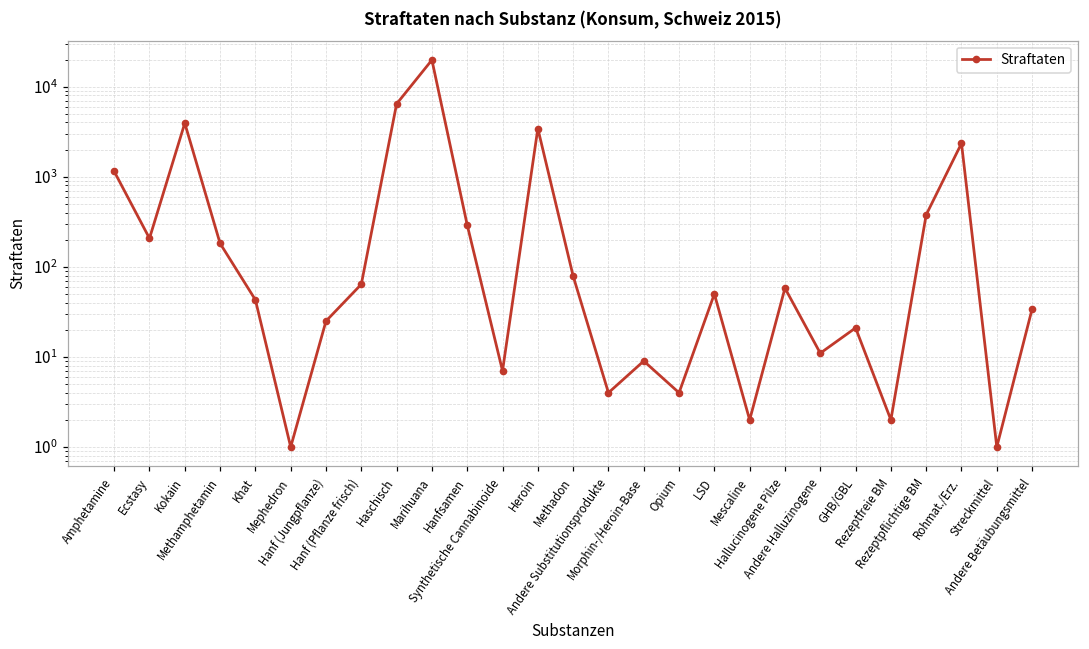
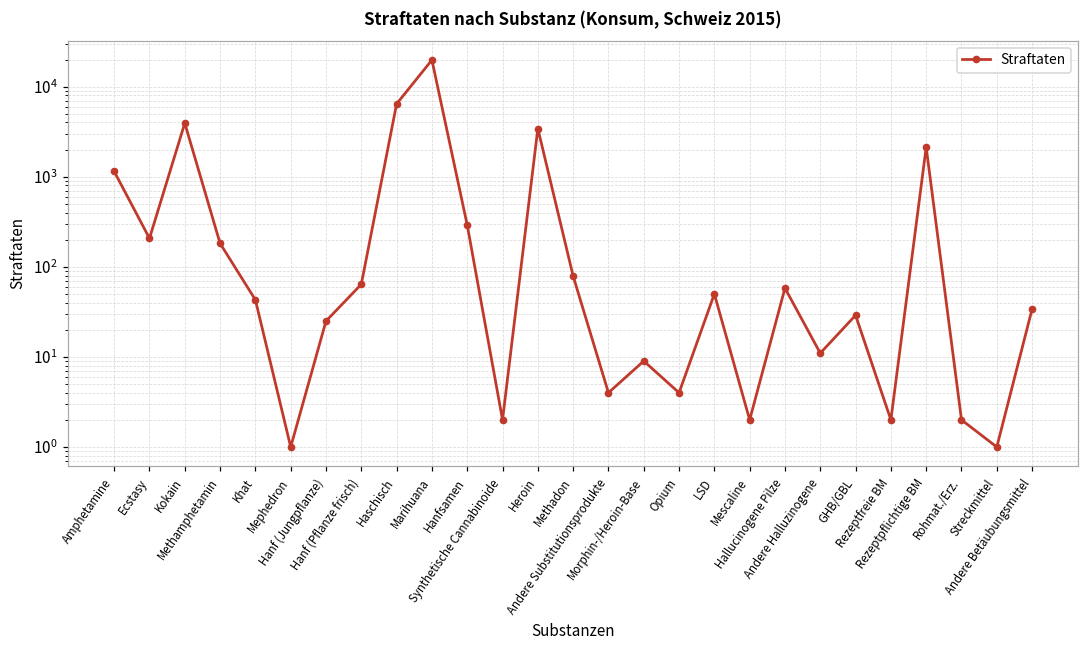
  {
    "Amphetamine": 1100,
    "Ecstasy": 210,
    "Kokain": 4000,
    "Methamphetamin": 180,
    "Khat": 40,
    "Mephedron": 1,
    "Hanf (Jungpflanze)": 25,
    "Hanf (Pflanze frisch)": 60,
    "Haschisch": 6000,
    "Marihuana": 20000,
    "Hanfsamen": 290,
-   "Synthetische Cannabinoide": 7,
+   "Synthetische Cannabinoide": 2,
    "Heroin": 3400,
    "Methadon": 80,
    "Andere Substitutionsprodukte": 4,
    "Morphin-/Heroin-Base": 9,
    "Opium": 4,
    "LSD": 50,
    "Mescaline": 2,
    "Hallucinogene Pilze": 60,
    "Andere Halluzinogene": 11,
-   "GHB/GBL": 21,
+   "GHB/GBL": 29,
    "Rezeptfreie BM": 2,
-   "Rezeptpflichtige BM": 400,
-   "Rohmat./Erz.": 2300,
+   "Rezeptpflichtige BM": 2100,
+   "Rohmat./Erz.": 2,
    "Streckmittel": 1,
    "Andere Betäubungsmittel": 34
  }
